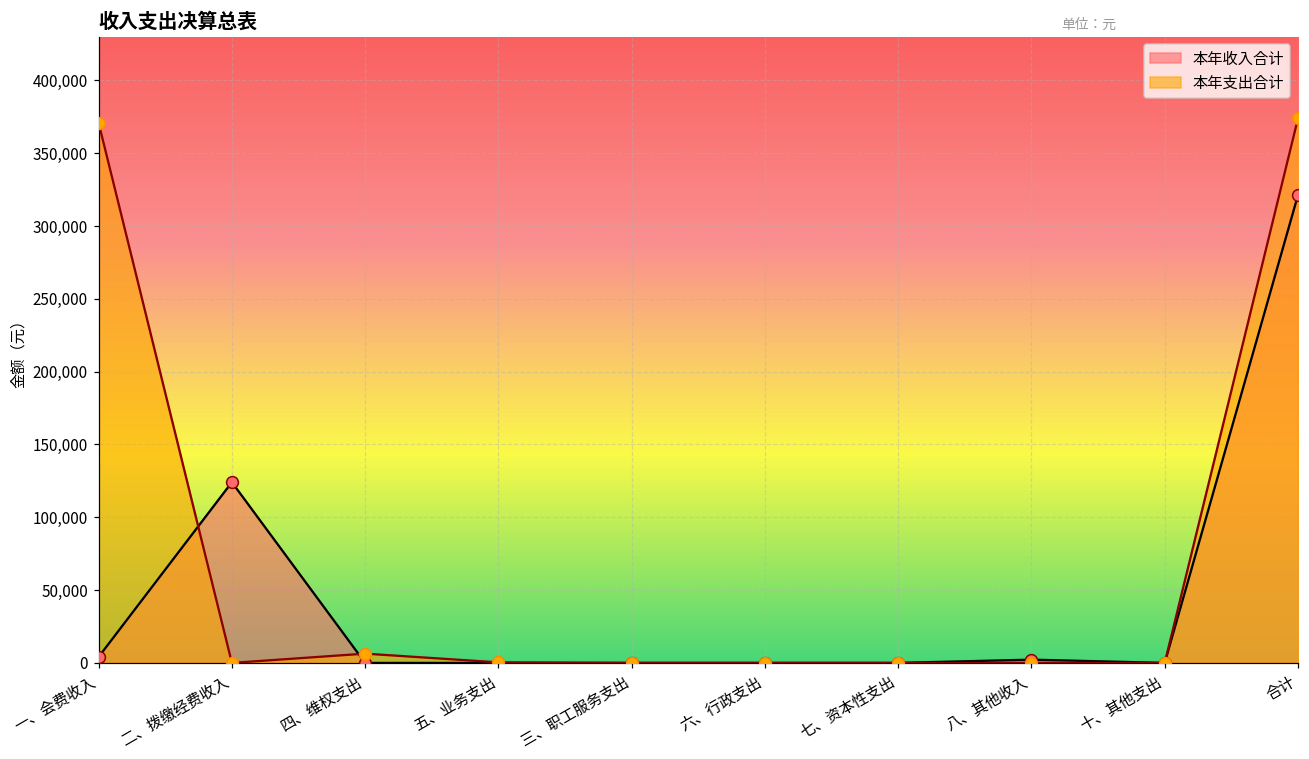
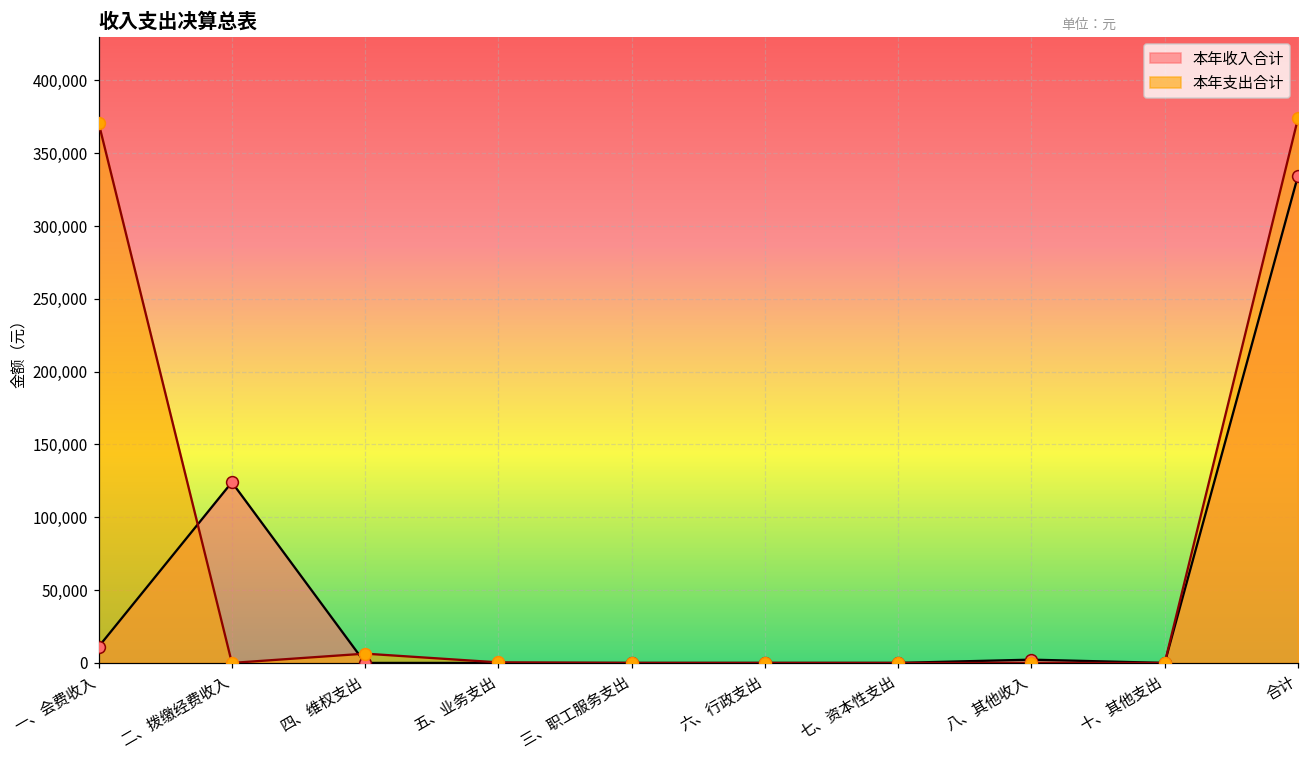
  {
    "本年收入合计": {
-     "一、会费收入": "4,000",
+     "一、会费收入": "11,000",
      "二、拨缴经费收入": "124,000",
      "四、维权支出": "0",
      "八、其他收入": "2,000",
-     "合计": "321,000"
+     "合计": "335,000"
    },
    "本年支出合计": {
      "一、会费收入": "371,000",
      "二、拨缴经费收入": "0",
      "四、维权支出": "6,000",
      "八、其他收入": "0",
      "合计": "374,000"
    }
  }
